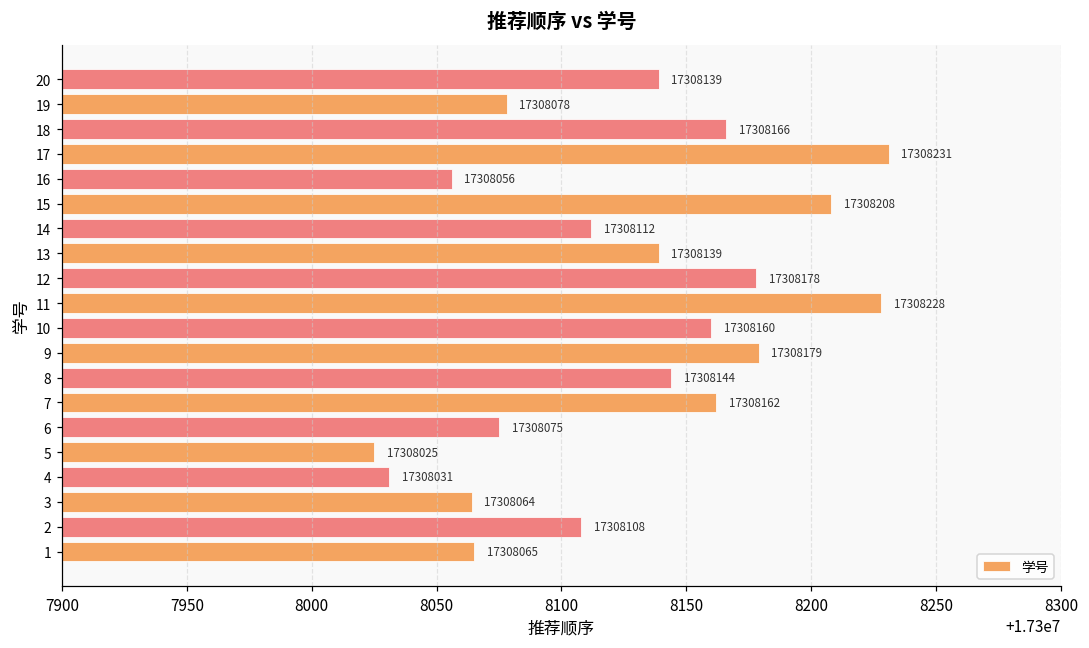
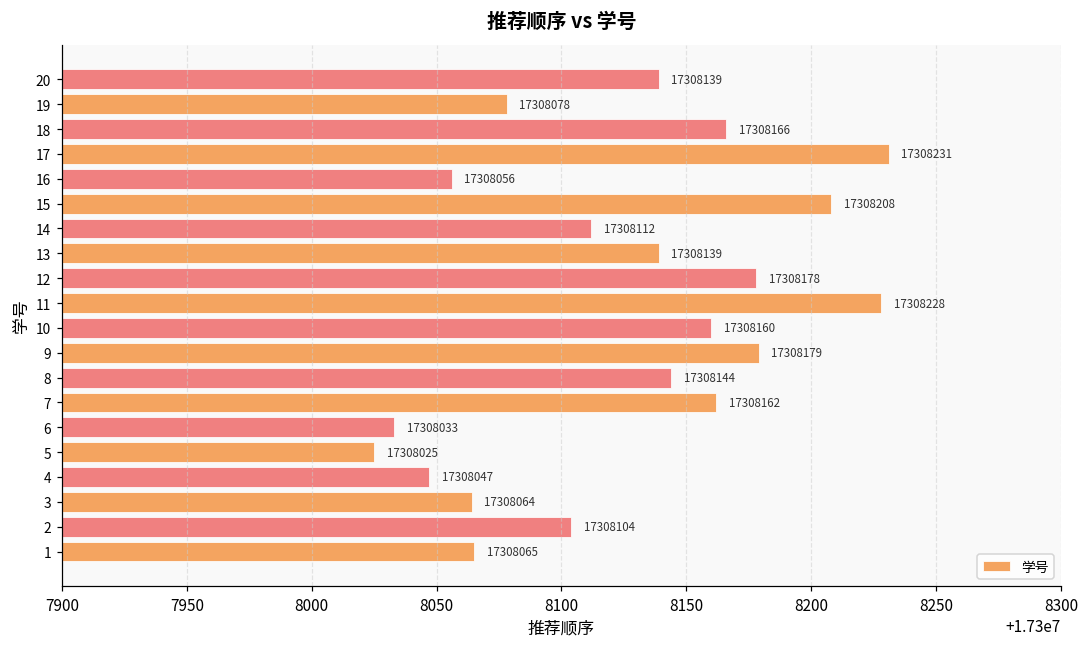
  {
    "20": 17308139,
    "19": 17308078,
    "18": 17308166,
    "17": 17308231,
    "16": 17308056,
    "15": 17308208,
    "14": 17308112,
    "13": 17308139,
    "12": 17308178,
    "11": 17308228,
    "10": 17308160,
    "9": 17308179,
    "8": 17308144,
    "7": 17308162,
-   "6": 17308075,
+   "6": 17308033,
    "5": 17308025,
-   "4": 17308031,
+   "4": 17308047,
    "3": 17308064,
-   "2": 17308108,
+   "2": 17308104,
    "1": 17308065
  }
